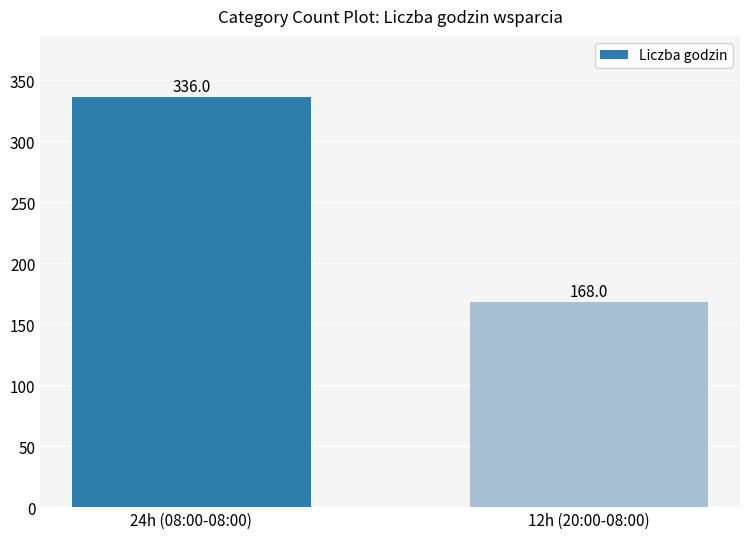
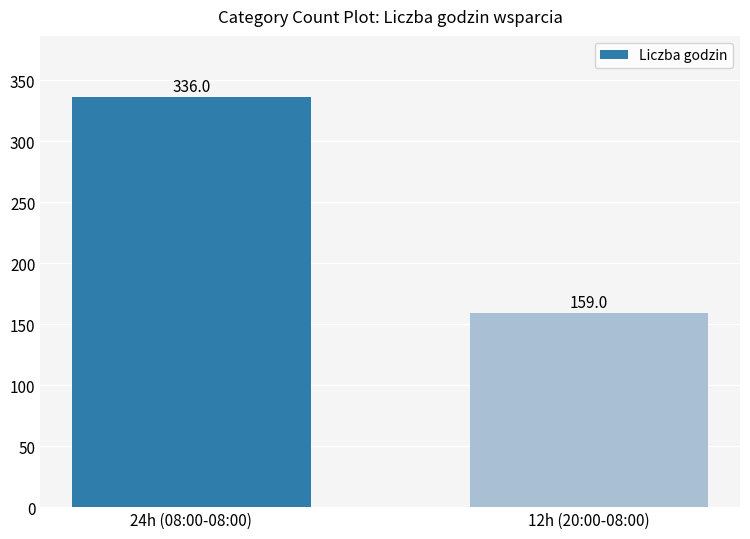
  {
    "24h (08:00-08:00)": 336.0,
-   "12h (20:00-08:00)": 168.0
+   "12h (20:00-08:00)": 159.0
  }
